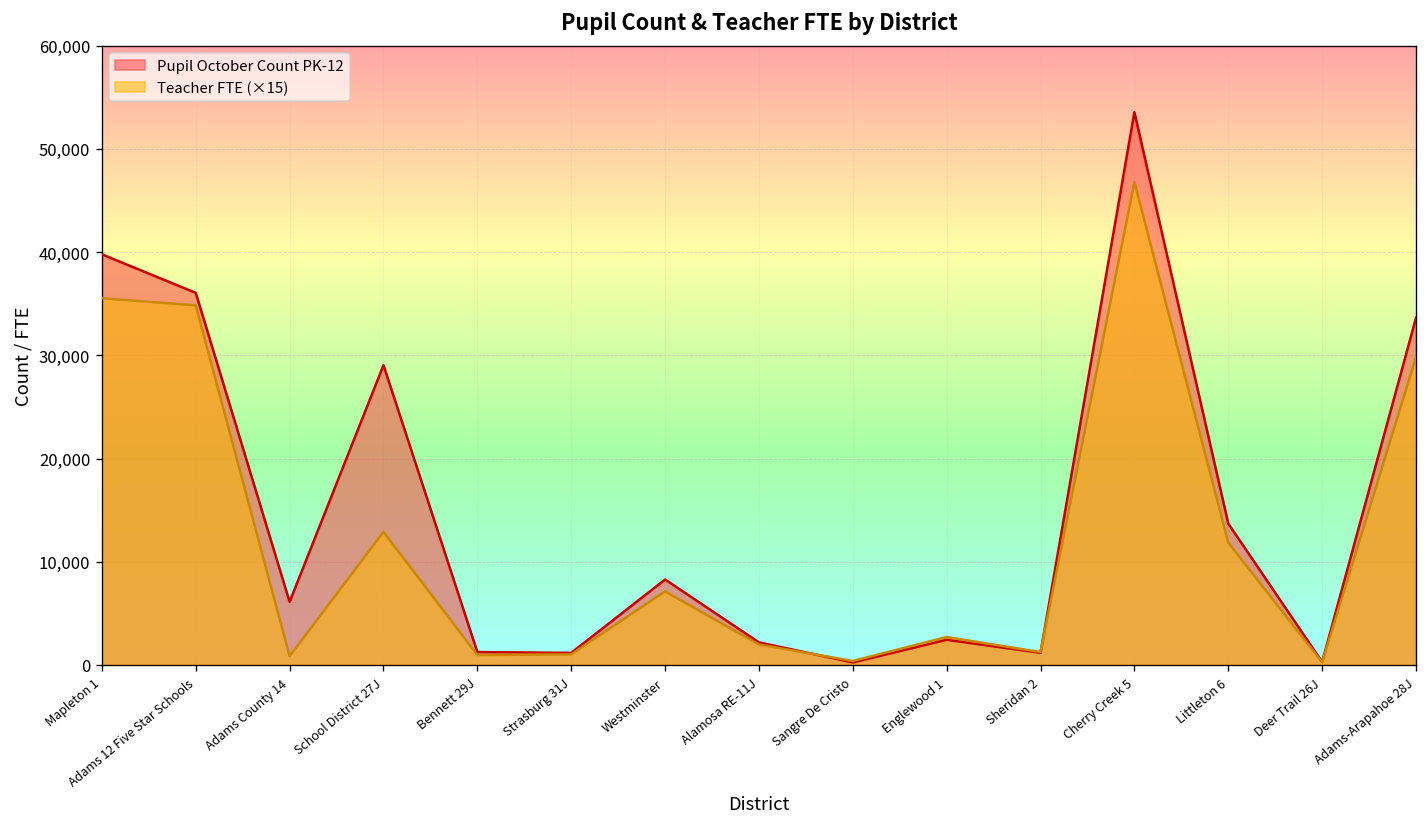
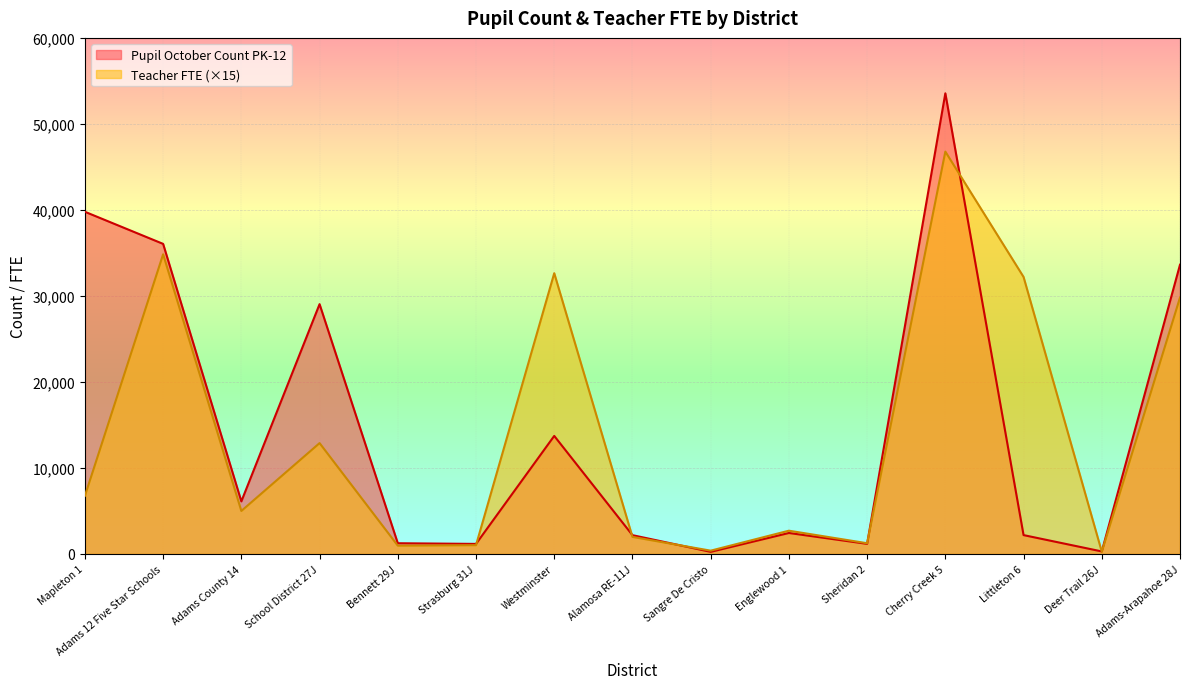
  {
    "Pupil October Count PK-12": {
      "Mapleton 1": "40,000",
      "Adams 12 Five Star Schools": "36,000",
      "Adams County 14": "6,000",
      "School District 27J": "29,000",
-     "Westminster": "8,000",
+     "Westminster": "14,000",
      "Cherry Creek 5": "54,000",
-     "Littleton 6": "14,000",
+     "Littleton 6": "2,000",
      "Adams-Arapahoe 28J": "34,000"
    },
    "Teacher FTE (×15)": {
-     "Mapleton 1": "36,000",
+     "Mapleton 1": "7,000",
      "Adams 12 Five Star Schools": "35,000",
-     "Adams County 14": "1,000",
+     "Adams County 14": "5,000",
      "School District 27J": "13,000",
-     "Westminster": "7,000",
+     "Westminster": "33,000",
      "Cherry Creek 5": "47,000",
-     "Littleton 6": "12,000",
+     "Littleton 6": "32,000",
      "Adams-Arapahoe 28J": "30,000"
    }
  }
